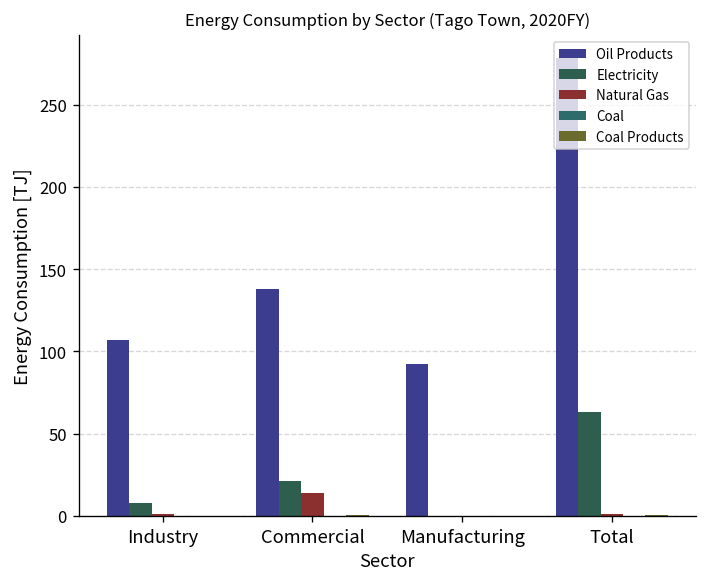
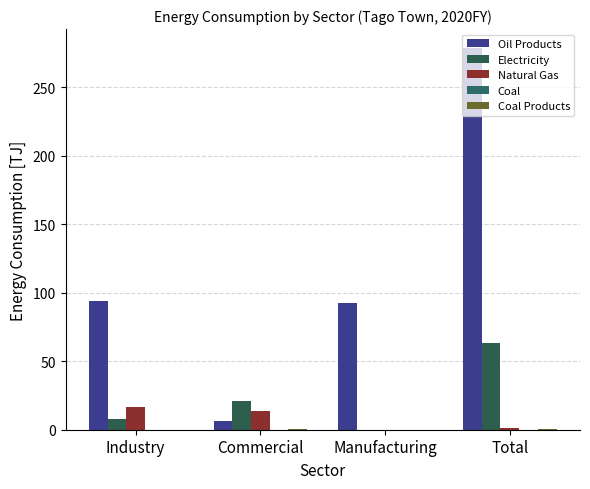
  {
    "Oil Products": {
-     "Industry": 107,
-     "Commercial": 138,
+     "Industry": 94,
+     "Commercial": 6,
      "Manufacturing": 92
    },
    "Natural Gas": {
-     "Industry": 1,
+     "Industry": 17,
      "Commercial": 14,
      "Manufacturing": 0
    },
    "Coal Products": {
      "Industry": 0,
      "Manufacturing": 0
    }
  }
